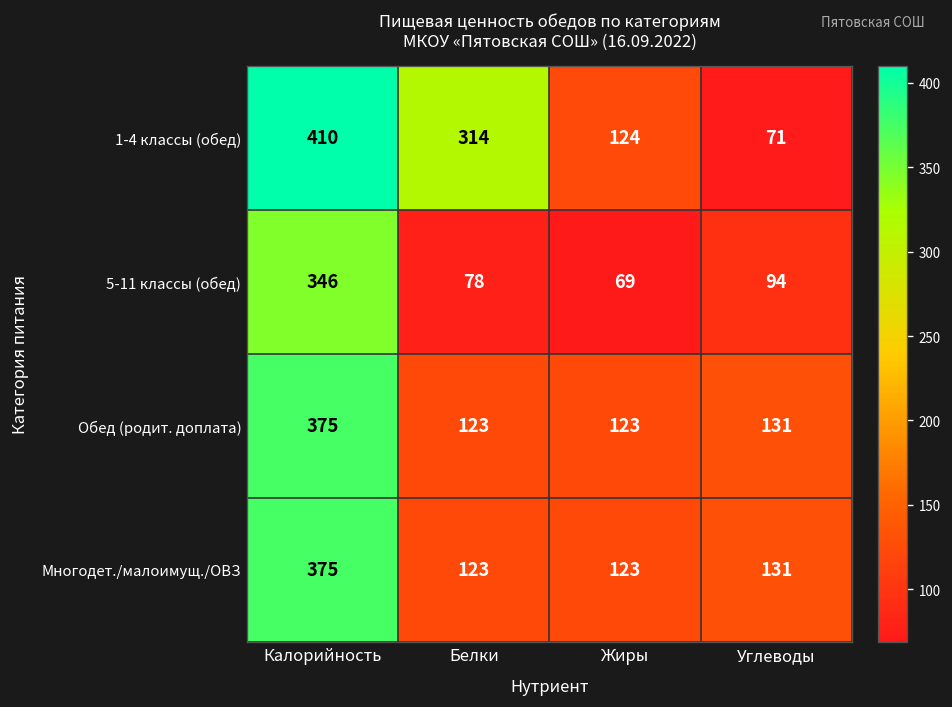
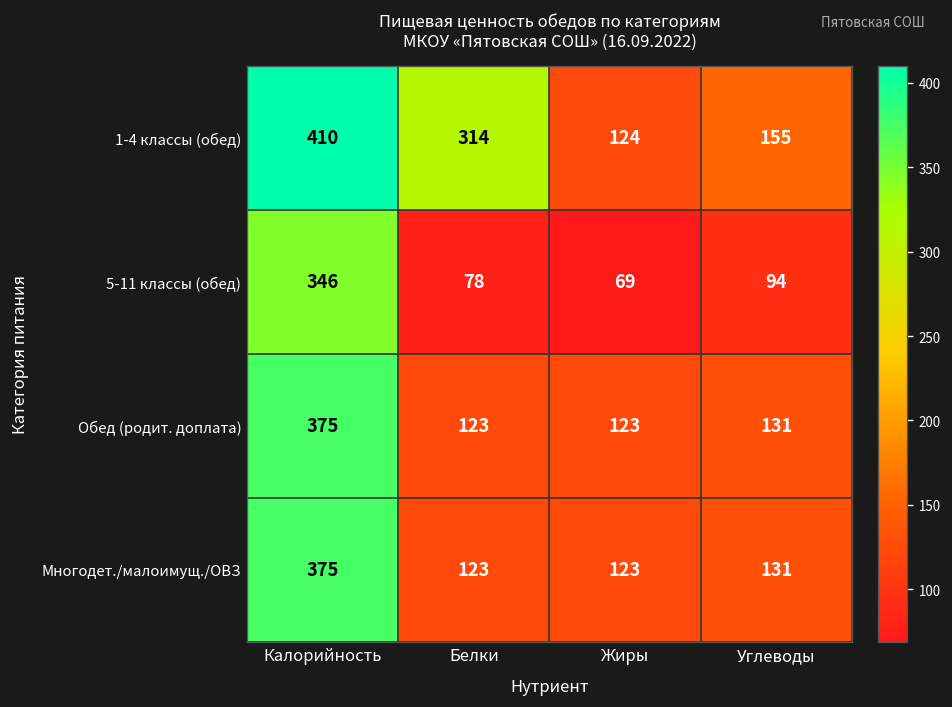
  {
    "1-4 классы (обед)": {
      "Калорийность": 410,
      "Белки": 314,
      "Жиры": 124,
-     "Углеводы": 71
+     "Углеводы": 155
    },
    "5-11 классы (обед)": {
      "Калорийность": 346,
      "Белки": 78,
      "Жиры": 69,
      "Углеводы": 94
    },
    "Обед (родит. доплата)": {
      "Калорийность": 375,
      "Белки": 123,
      "Жиры": 123,
      "Углеводы": 131
    },
    "Многодет./малоимущ./ОВЗ": {
      "Калорийность": 375,
      "Белки": 123,
      "Жиры": 123,
      "Углеводы": 131
    }
  }
